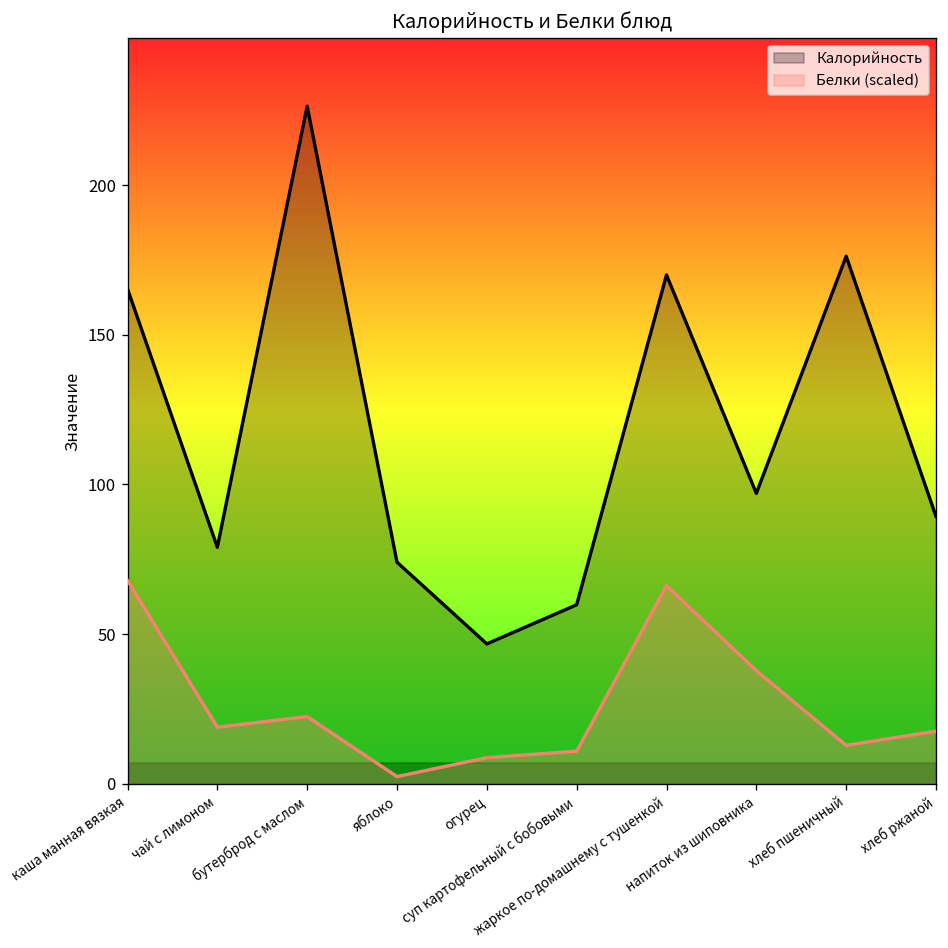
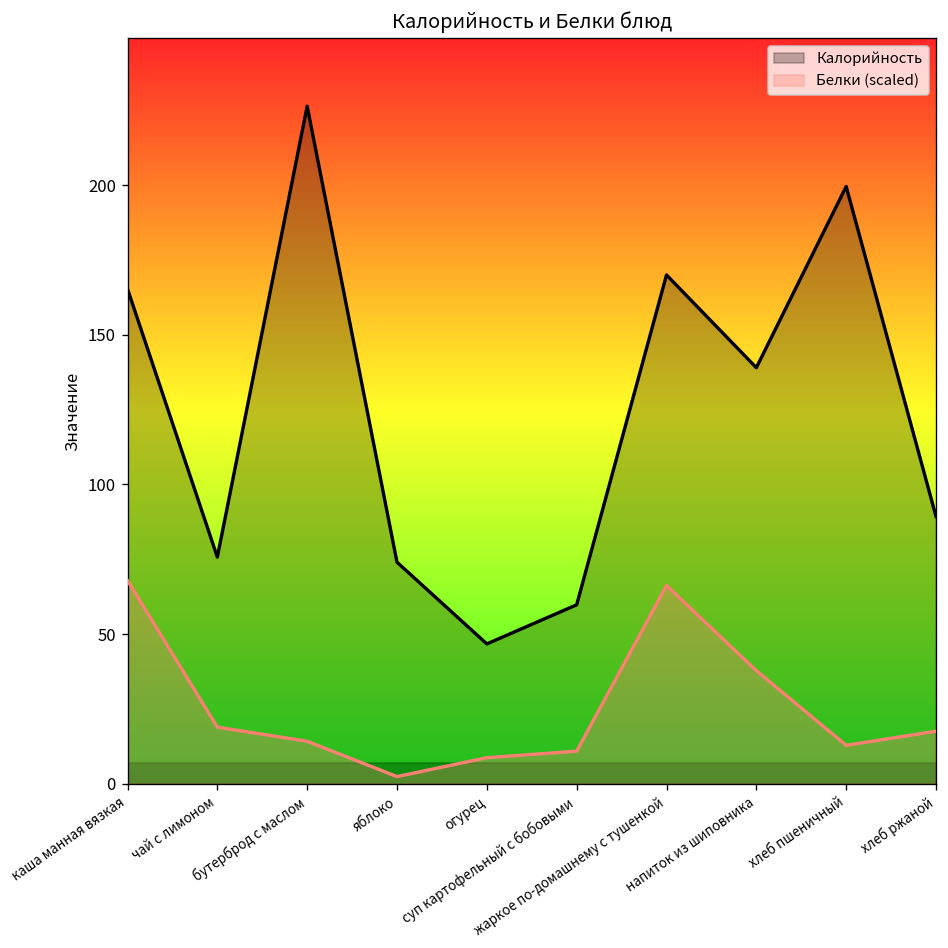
  {
    "Калорийность": {
      "каша манная вязкая": 165,
-     "чай с лимоном": 79,
+     "чай с лимоном": 76,
      "бутерброд с маслом": 226,
      "яблоко": 74,
      "огурец": 47,
      "суп картофельный с бобовыми": 60,
      "жаркое по-домашнему с тушенкой": 170,
-     "напиток из шиповника": 97,
-     "хлеб пшеничный": 176,
+     "напиток из шиповника": 139,
+     "хлеб пшеничный": 200,
      "хлеб ржаной": 89
    },
    "Белки (scaled)": {
      "каша манная вязкая": 68,
      "чай с лимоном": 19,
-     "бутерброд с маслом": 22,
+     "бутерброд с маслом": 14,
      "огурец": 9,
      "суп картофельный с бобовыми": 11,
      "жаркое по-домашнему с тушенкой": 66,
      "напиток из шиповника": 38,
      "хлеб пшеничный": 13,
      "хлеб ржаной": 18
    }
  }
